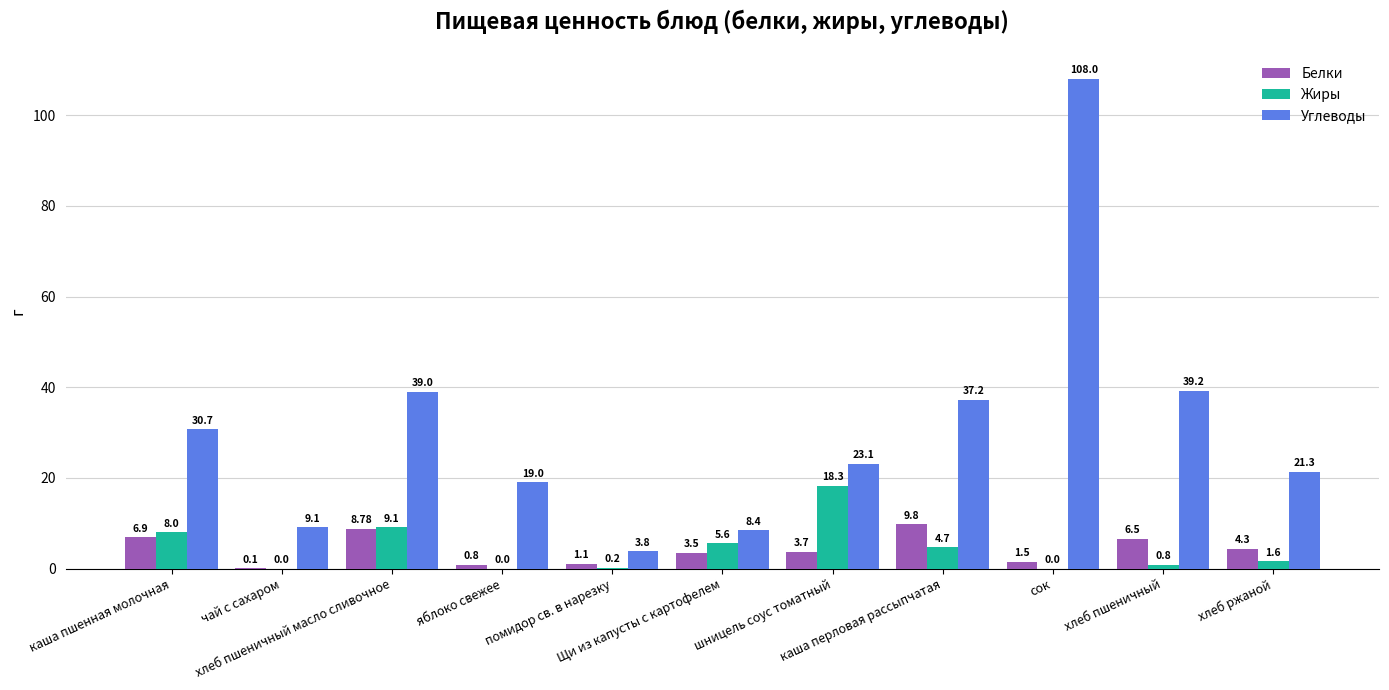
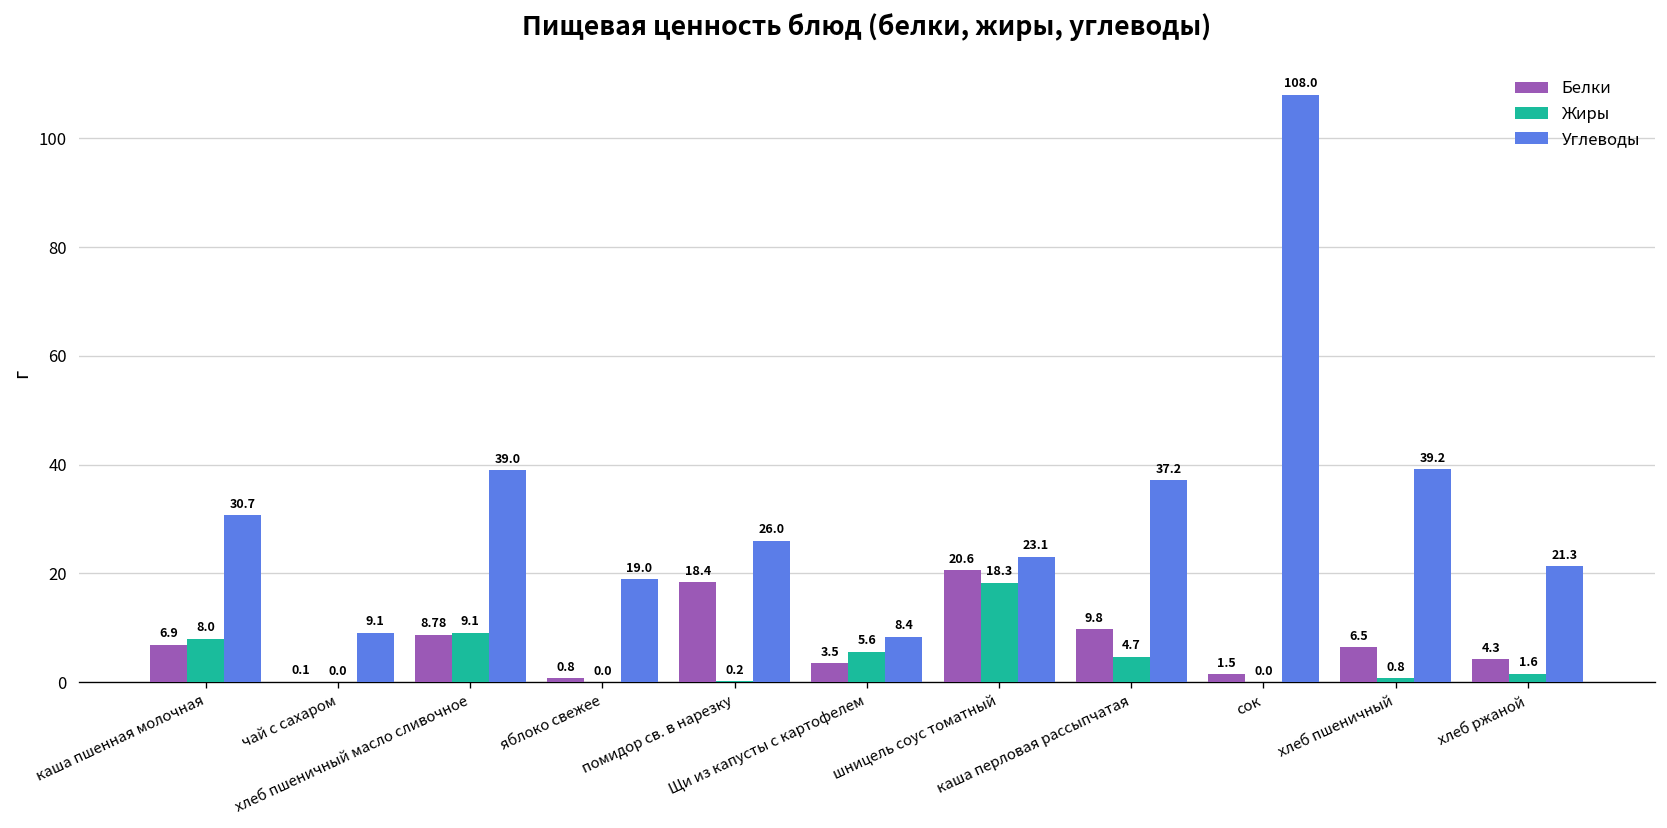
  {
    "Белки": {
      "каша пшенная молочная": 6.9,
      "чай с сахаром": 0.1,
      "хлеб пшеничный масло сливочное": 8.78,
      "яблоко свежее": 0.8,
-     "помидор св. в нарезку": 1.1,
+     "помидор св. в нарезку": 18.4,
      "Щи из капусты с картофелем": 3.5,
-     "шницель соус томатный": 3.7,
+     "шницель соус томатный": 20.6,
      "каша перловая рассыпчатая": 9.8,
      "сок": 1.5,
      "хлеб пшеничный": 6.5,
      "хлеб ржаной": 4.3
    },
    "Жиры": {
      "каша пшенная молочная": 8.0,
      "чай с сахаром": 0.0,
      "хлеб пшеничный масло сливочное": 9.1,
      "яблоко свежее": 0.0,
      "помидор св. в нарезку": 0.2,
      "Щи из капусты с картофелем": 5.6,
      "шницель соус томатный": 18.3,
      "каша перловая рассыпчатая": 4.7,
      "сок": 0.0,
      "хлеб пшеничный": 0.8,
      "хлеб ржаной": 1.6
    },
    "Углеводы": {
      "каша пшенная молочная": 30.7,
      "чай с сахаром": 9.1,
      "хлеб пшеничный масло сливочное": 39.0,
      "яблоко свежее": 19.0,
-     "помидор св. в нарезку": 3.8,
+     "помидор св. в нарезку": 26.0,
      "Щи из капусты с картофелем": 8.4,
      "шницель соус томатный": 23.1,
      "каша перловая рассыпчатая": 37.2,
      "сок": 108.0,
      "хлеб пшеничный": 39.2,
      "хлеб ржаной": 21.3
    }
  }
